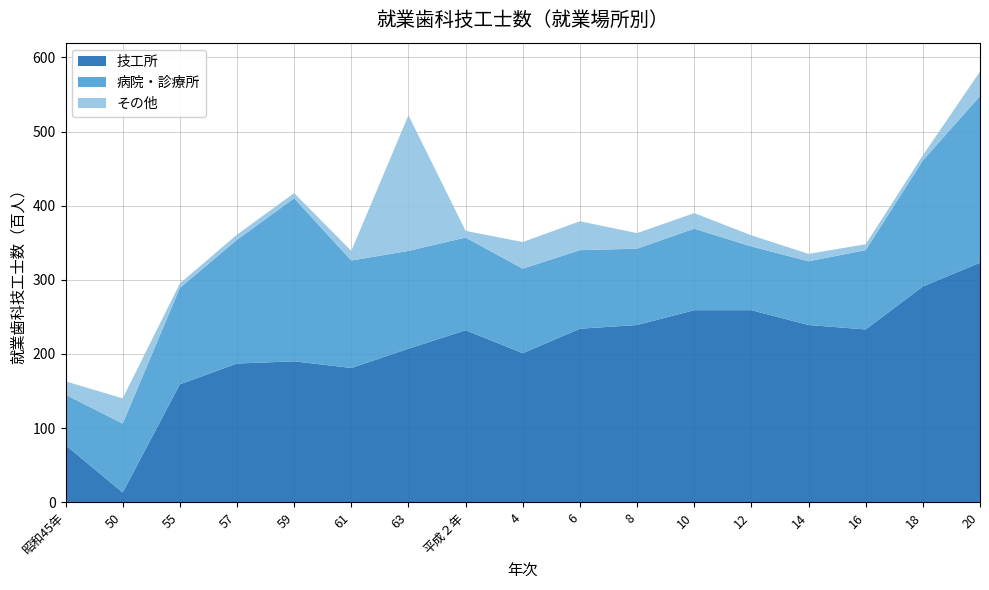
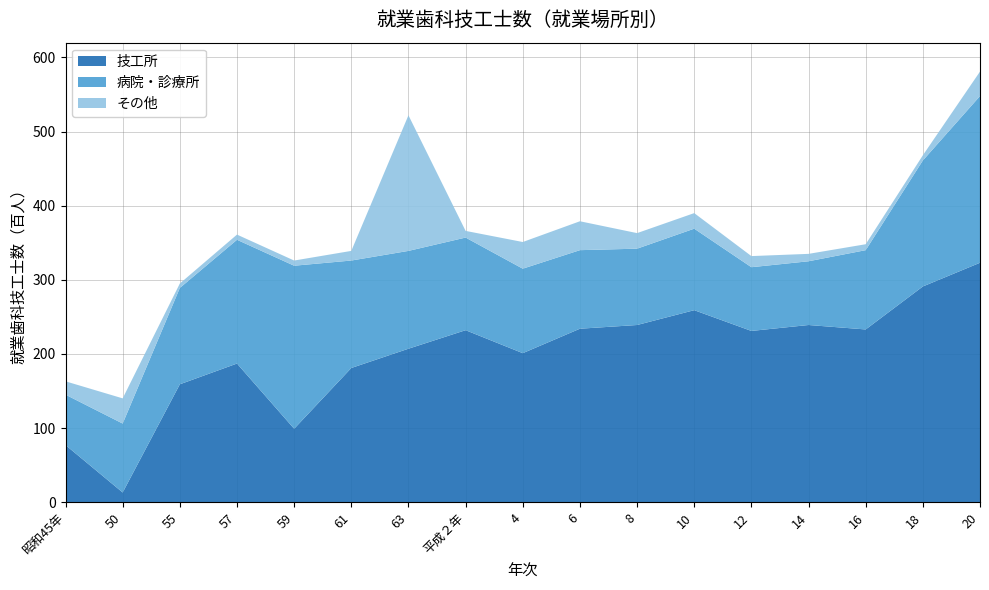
  {
    "技工所": {
      "昭和45年": 80,
      "50": 10,
      "55": 160,
      "57": 190,
-     "59": 190,
+     "59": 100,
      "61": 180,
      "63": 210,
      "平成２年": 230,
      "4": 200,
      "6": 230,
      "8": 240,
      "10": 260,
-     "12": 260,
+     "12": 230,
      "14": 240,
      "16": 230,
      "18": 290,
      "20": 320
    },
    "病院・診療所": {
      "昭和45年": 70,
      "50": 90,
      "55": 130,
      "57": 170,
      "59": 220,
      "61": 150,
      "63": 130,
      "平成２年": 130,
      "4": 110,
      "6": 110,
      "8": 100,
      "10": 110,
      "12": 90,
      "14": 90,
      "16": 110,
      "18": 170,
      "20": 230
    },
    "その他": {
      "昭和45年": 20,
      "50": 30,
      "55": 10,
      "57": 10,
      "59": 10,
      "61": 10,
      "63": 180,
      "平成２年": 10,
      "4": 40,
      "6": 40,
      "8": 20,
      "10": 20,
      "12": 20,
      "14": 10,
      "16": 10,
      "18": 10,
      "20": 30
    }
  }
